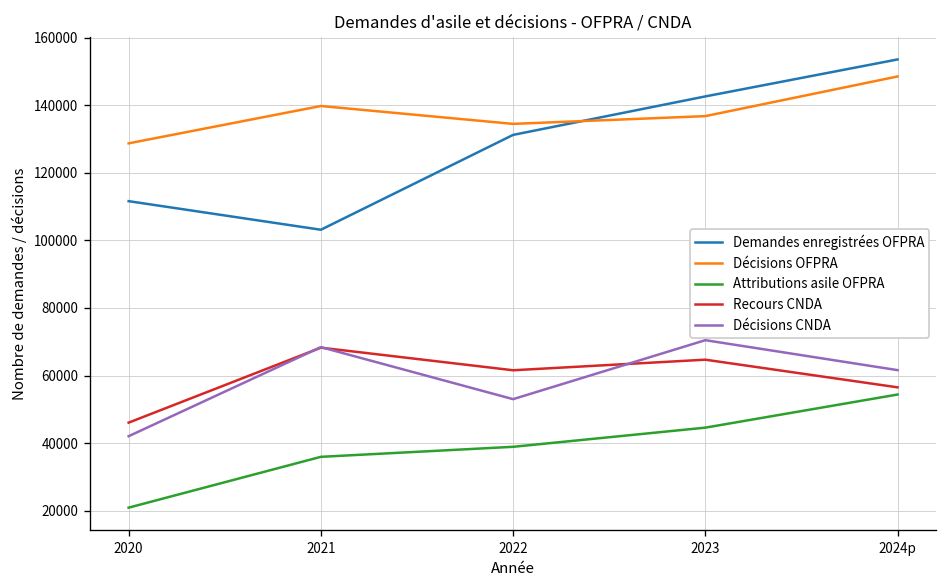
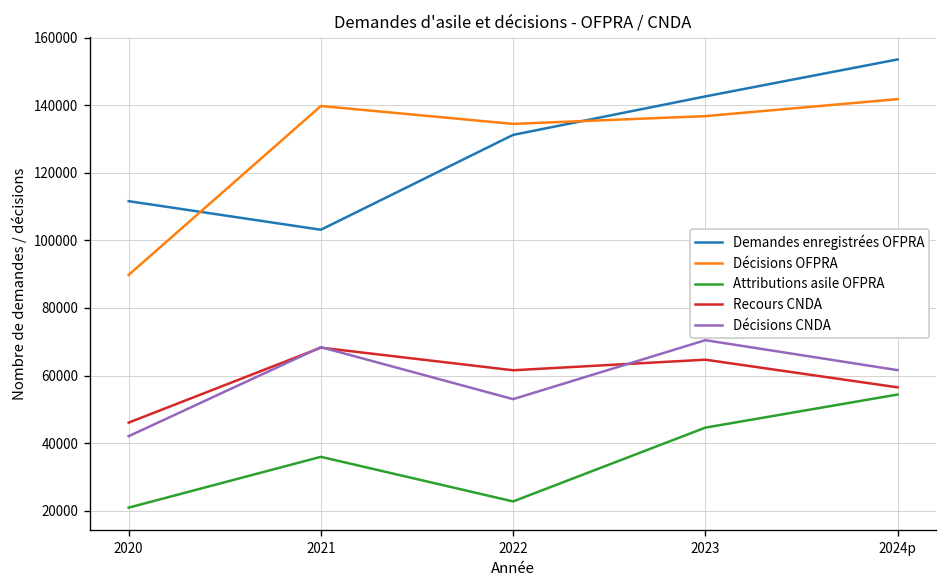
  {
    "Demandes enregistrées OFPRA": {
      "2020": 112000,
      "2021": 103000,
      "2022": 131000,
      "2023": 143000,
      "2024p": 154000
    },
    "Décisions OFPRA": {
-     "2020": 129000,
+     "2020": 90000,
      "2021": 140000,
      "2022": 135000,
      "2023": 137000,
-     "2024p": 149000
+     "2024p": 142000
    },
    "Attributions asile OFPRA": {
      "2020": 21000,
      "2021": 36000,
-     "2022": 39000,
+     "2022": 23000,
      "2023": 45000,
      "2024p": 54000
    },
    "Recours CNDA": {
      "2020": 46000,
      "2022": 62000,
      "2023": 65000,
      "2024p": 56000
    },
    "Décisions CNDA": {
      "2020": 42000,
      "2022": 53000,
      "2023": 70000,
      "2024p": 62000
    }
  }
